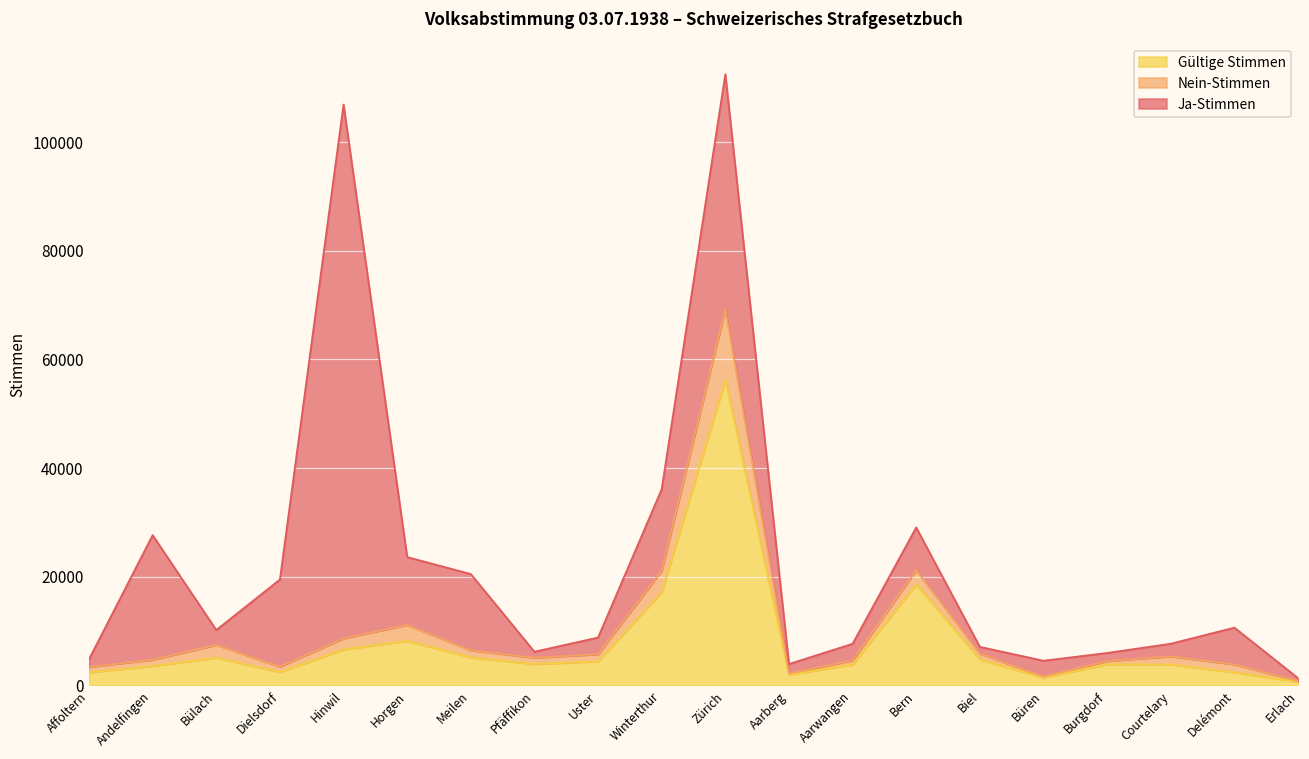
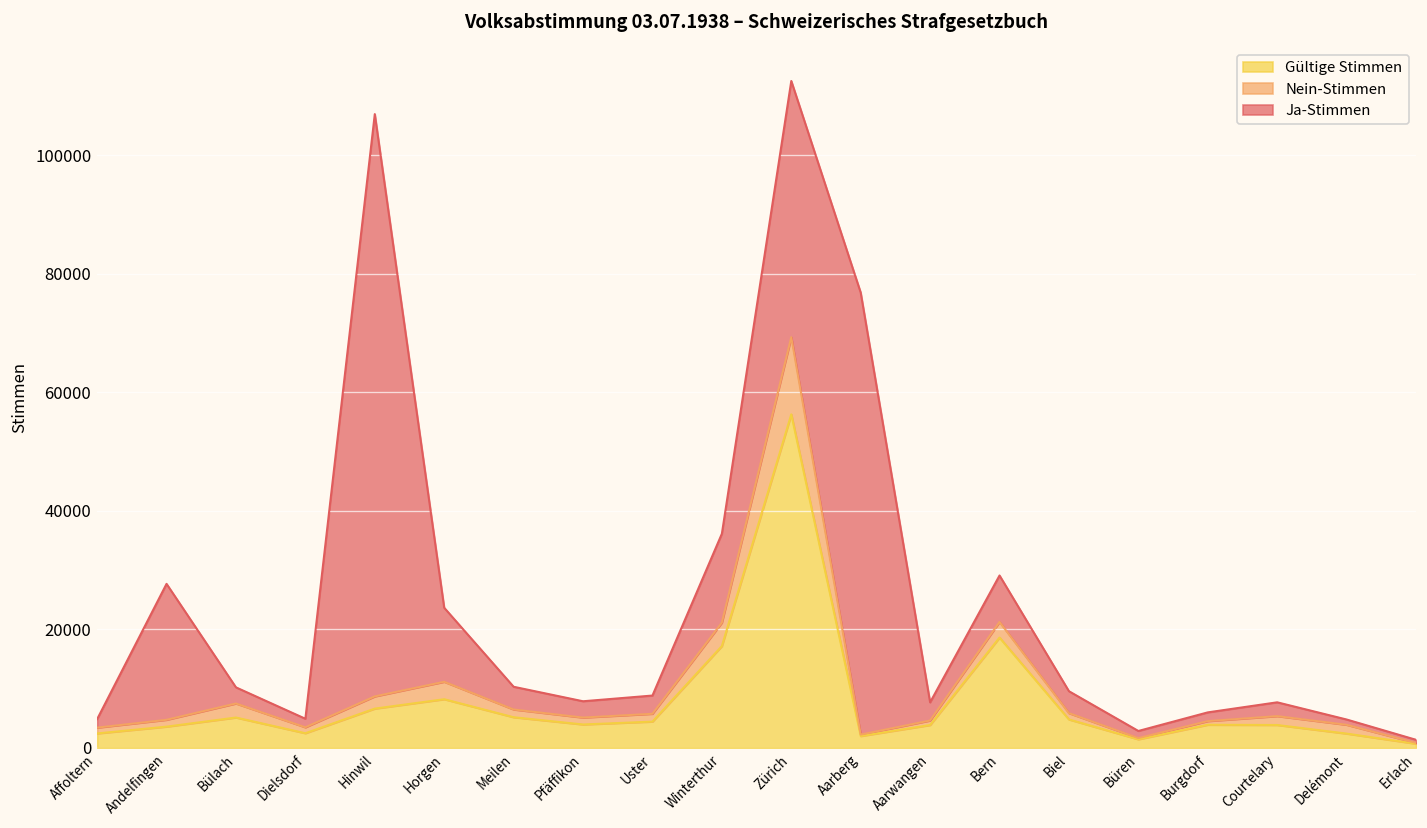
  {
    "Ja-Stimmen": {
      "Affoltern": 1000,
      "Andelfingen": 23000,
      "Bülach": 3000,
-     "Dielsdorf": 16000,
+     "Dielsdorf": 1000,
      "Hinwil": 98000,
      "Horgen": 12000,
-     "Meilen": 14000,
-     "Pfäffikon": 1000,
+     "Meilen": 4000,
+     "Pfäffikon": 3000,
      "Uster": 3000,
      "Winterthur": 15000,
      "Zürich": 43000,
-     "Aarberg": 2000,
+     "Aarberg": 75000,
      "Aarwangen": 3000,
      "Bern": 8000,
-     "Biel": 1000,
-     "Büren": 3000,
+     "Biel": 4000,
+     "Büren": 1000,
      "Burgdorf": 1000,
      "Courtelary": 2000,
-     "Delémont": 7000,
+     "Delémont": 1000,
      "Erlach": 1000
    }
  }
